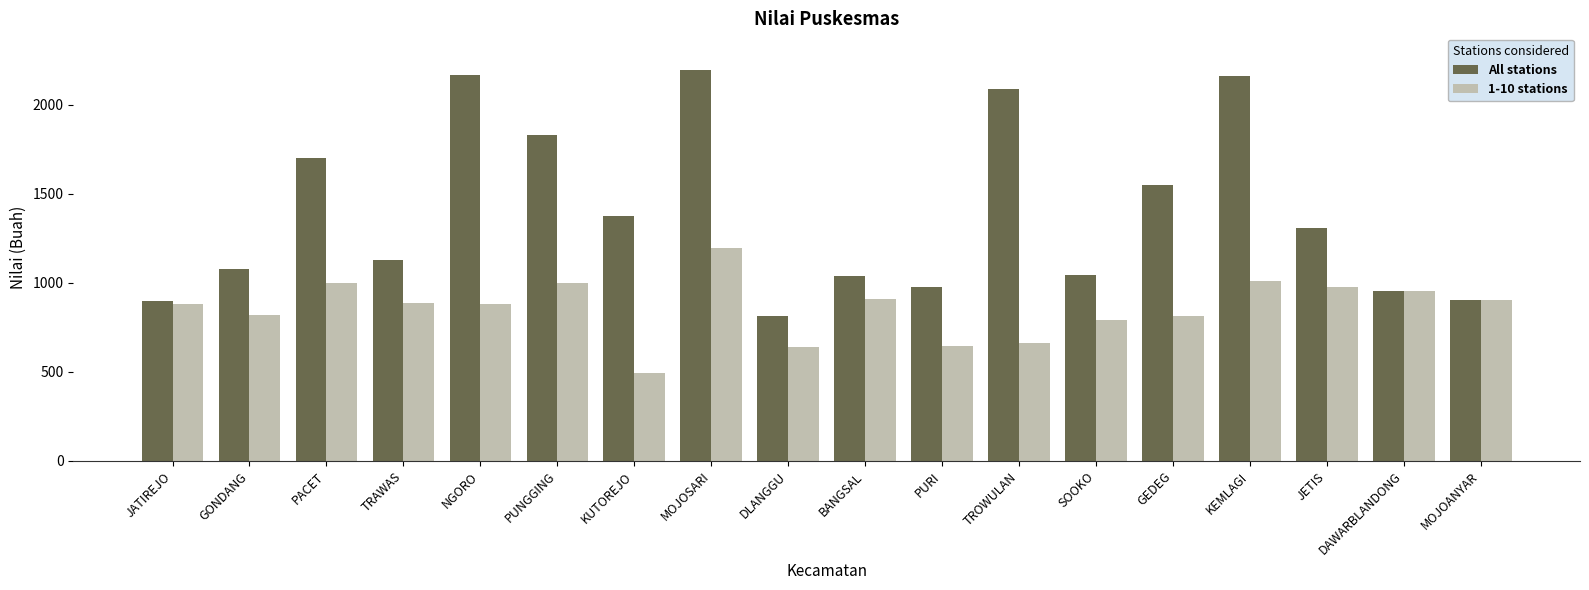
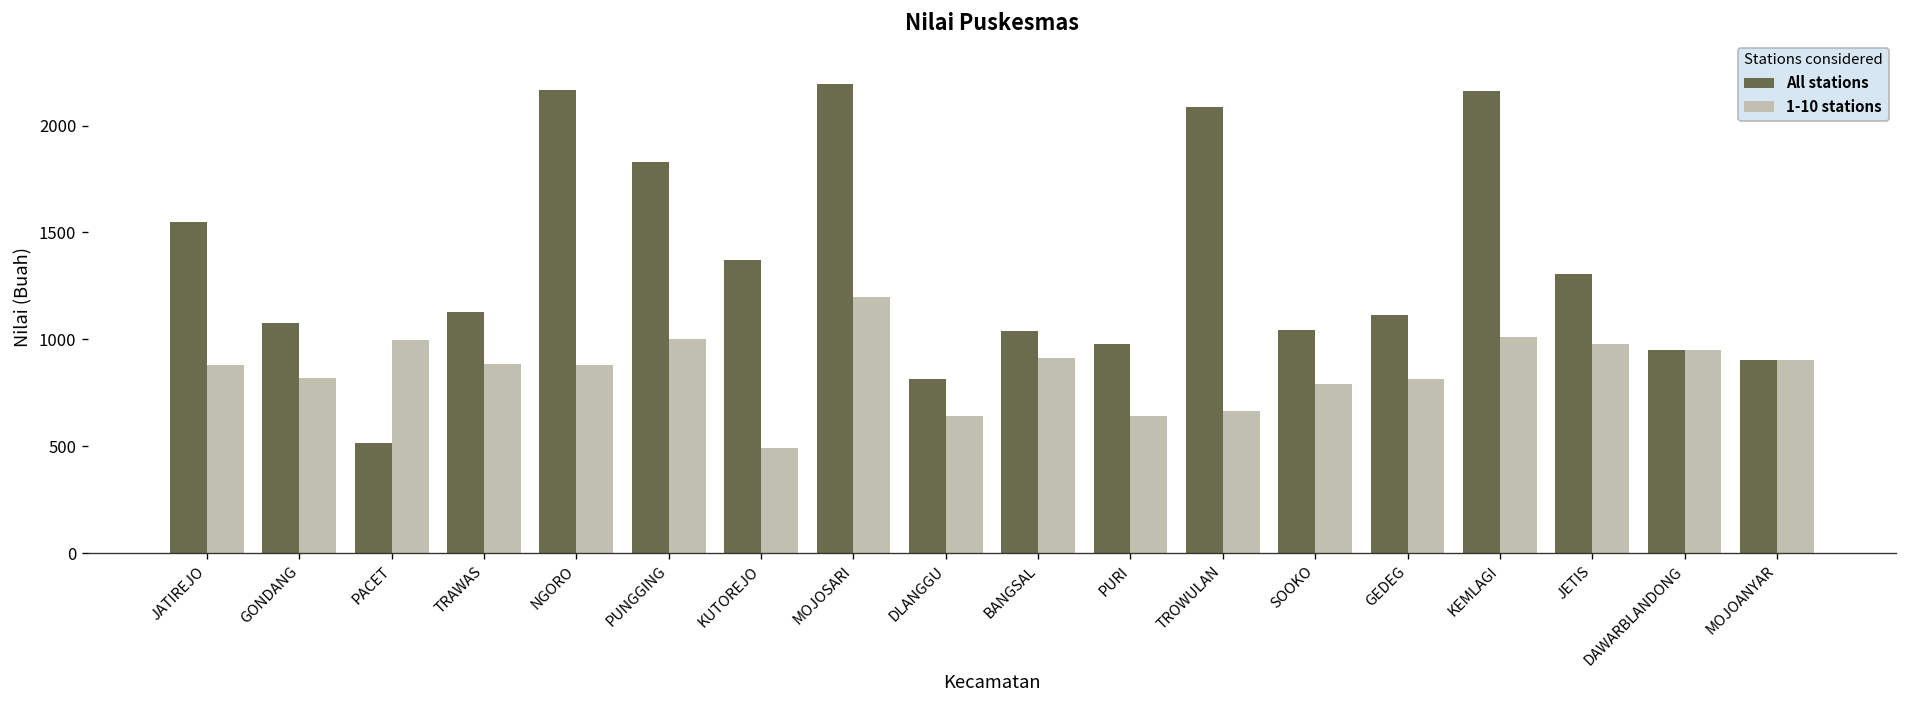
  {
    "All stations": {
-     "JATIREJO": 900,
+     "JATIREJO": 1550,
      "GONDANG": 1080,
-     "PACET": 1700,
+     "PACET": 520,
      "TRAWAS": 1130,
      "NGORO": 2170,
      "PUNGGING": 1830,
      "KUTOREJO": 1370,
      "MOJOSARI": 2200,
      "DLANGGU": 810,
      "BANGSAL": 1040,
      "PURI": 980,
      "TROWULAN": 2090,
      "SOOKO": 1050,
-     "GEDEG": 1550,
+     "GEDEG": 1110,
      "KEMLAGI": 2160,
      "JETIS": 1310,
      "DAWARBLANDONG": 950,
      "MOJOANYAR": 900
    },
    "1-10 stations": {
      "JATIREJO": 880,
      "GONDANG": 820,
      "PACET": 1000,
      "TRAWAS": 890,
      "NGORO": 880,
      "PUNGGING": 1000,
      "KUTOREJO": 490,
      "MOJOSARI": 1200,
      "DLANGGU": 640,
      "BANGSAL": 910,
      "PURI": 640,
      "TROWULAN": 660,
      "SOOKO": 790,
      "GEDEG": 810,
      "KEMLAGI": 1010,
      "JETIS": 980,
      "DAWARBLANDONG": 950,
      "MOJOANYAR": 900
    }
  }
